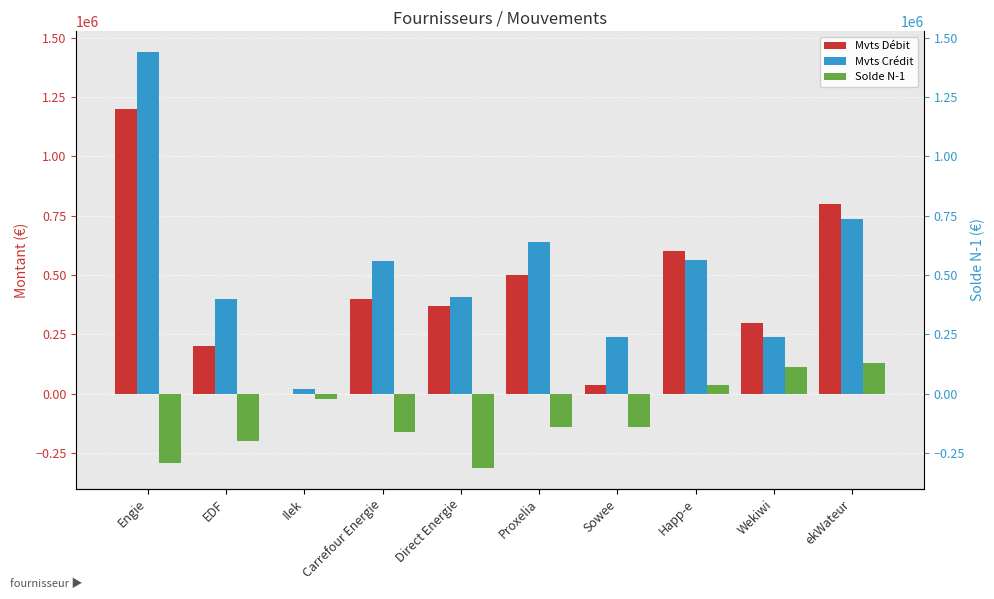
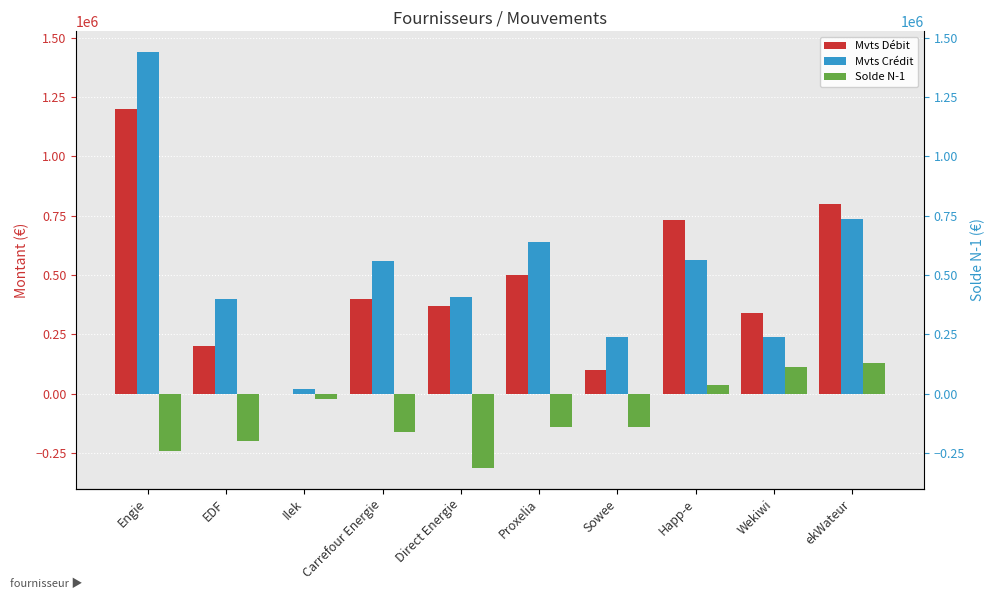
  {
    "Mvts Débit": {
      "Engie": 1200000,
      "EDF": 200000,
      "Ilek": 0,
      "Carrefour Energie": 400000,
      "Direct Energie": 370000,
      "Proxelia": 500000,
-     "Sowee": 40000,
-     "Happ-e": 600000,
-     "Wekiwi": 300000,
+     "Sowee": 100000,
+     "Happ-e": 730000,
+     "Wekiwi": 340000,
      "ekWateur": 800000
    },
    "Mvts Crédit": {
      "Engie": 1440000,
      "EDF": 400000,
      "Ilek": 20000,
      "Carrefour Energie": 560000,
      "Direct Energie": 410000,
      "Proxelia": 640000,
      "Sowee": 240000,
      "Happ-e": 560000,
      "Wekiwi": 240000,
      "ekWateur": 740000
    },
    "Solde N-1": {
-     "Engie": -290000,
+     "Engie": -240000,
      "EDF": -200000,
      "Ilek": -20000,
      "Carrefour Energie": -160000,
      "Direct Energie": -310000,
      "Proxelia": -140000,
      "Sowee": -140000,
      "Happ-e": 40000,
      "Wekiwi": 110000,
      "ekWateur": 130000
    }
  }
